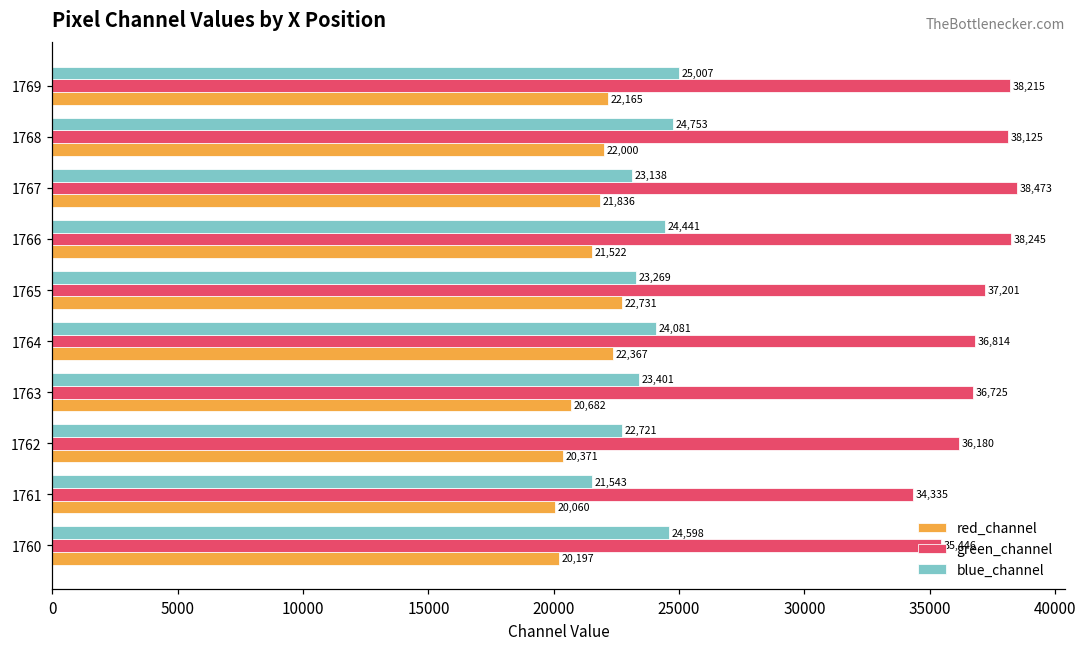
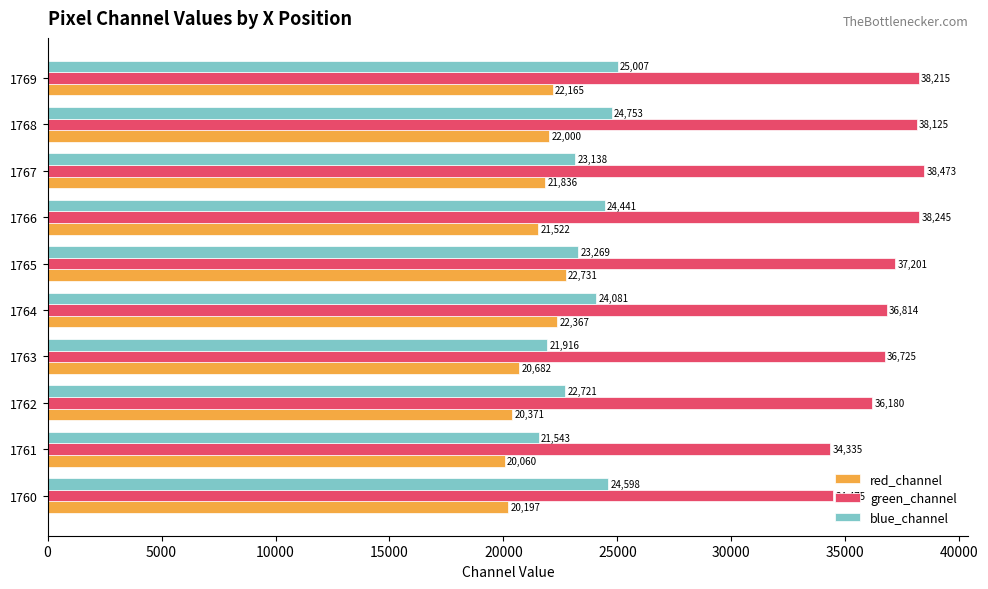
  {
    "red_channel": {
      "1769": "22,165",
      "1768": "22,000",
      "1767": "21,836",
      "1766": "21,522",
      "1765": "22,731",
      "1764": "22,367",
      "1763": "20,682",
      "1762": "20,371",
      "1761": "20,060",
      "1760": "20,197"
    },
    "green_channel": {
      "1769": "38,215",
      "1768": "38,125",
      "1767": "38,473",
      "1766": "38,245",
      "1765": "37,201",
      "1764": "36,814",
      "1763": "36,725",
      "1762": "36,180",
      "1761": "34,335",
-     "1760": "35,446"
+     "1760": "34,475"
    },
    "blue_channel": {
      "1769": "25,007",
      "1768": "24,753",
      "1767": "23,138",
      "1766": "24,441",
      "1765": "23,269",
      "1764": "24,081",
-     "1763": "23,401",
+     "1763": "21,916",
      "1762": "22,721",
      "1761": "21,543",
      "1760": "24,598"
    }
  }
